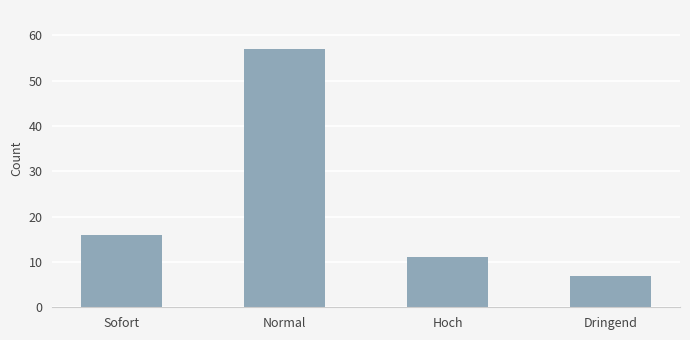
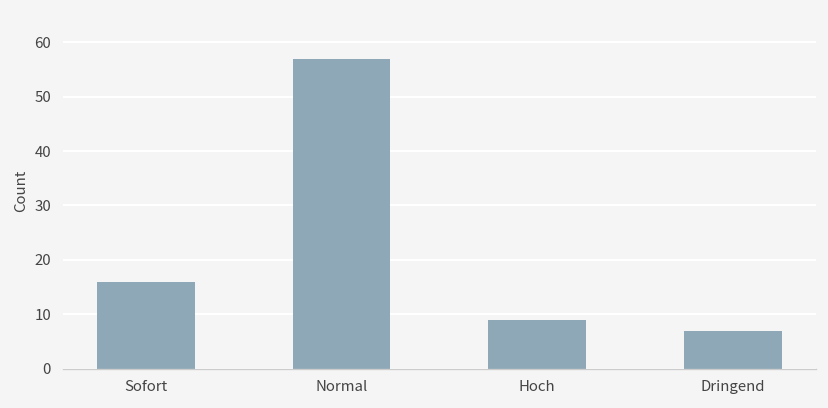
  {
    "Sofort": 16,
    "Normal": 57,
-   "Hoch": 11,
+   "Hoch": 9,
    "Dringend": 7
  }
